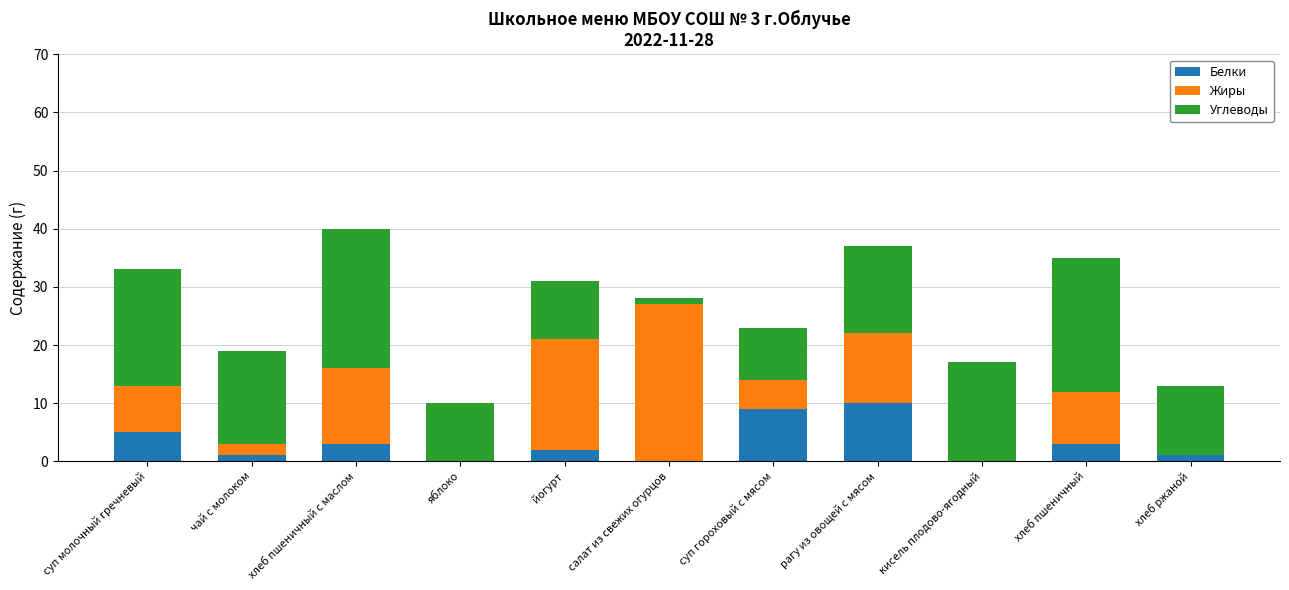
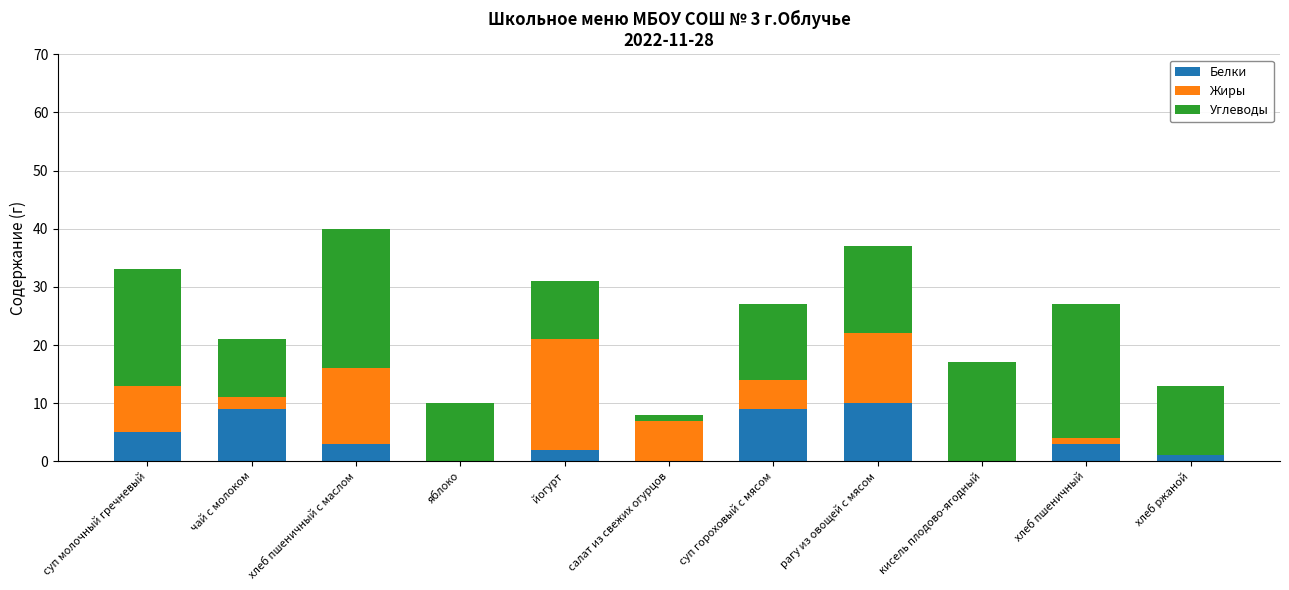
  {
    "Белки": {
      "суп молочный гречневый": 5,
-     "чай с молоком": 1,
+     "чай с молоком": 9,
      "хлеб пшеничный с маслом": 3,
      "яблоко": 0,
      "йогурт": 2,
      "салат из свежих огурцов": 0,
      "суп гороховый с мясом": 9,
      "рагу из овощей с мясом": 10,
      "кисель плодово-ягодный": 0,
      "хлеб пшеничный": 3,
      "хлеб ржаной": 1
    },
    "Жиры": {
      "суп молочный гречневый": 8,
      "чай с молоком": 2,
      "хлеб пшеничный с маслом": 13,
      "яблоко": 0,
      "йогурт": 19,
-     "салат из свежих огурцов": 27,
+     "салат из свежих огурцов": 7,
      "суп гороховый с мясом": 5,
      "рагу из овощей с мясом": 12,
      "кисель плодово-ягодный": 0,
-     "хлеб пшеничный": 9,
+     "хлеб пшеничный": 1,
      "хлеб ржаной": 0
    },
    "Углеводы": {
      "суп молочный гречневый": 20,
-     "чай с молоком": 16,
+     "чай с молоком": 10,
      "хлеб пшеничный с маслом": 24,
      "яблоко": 10,
      "йогурт": 10,
      "салат из свежих огурцов": 1,
-     "суп гороховый с мясом": 9,
+     "суп гороховый с мясом": 13,
      "рагу из овощей с мясом": 15,
      "кисель плодово-ягодный": 17,
      "хлеб пшеничный": 23,
      "хлеб ржаной": 12
    }
  }
